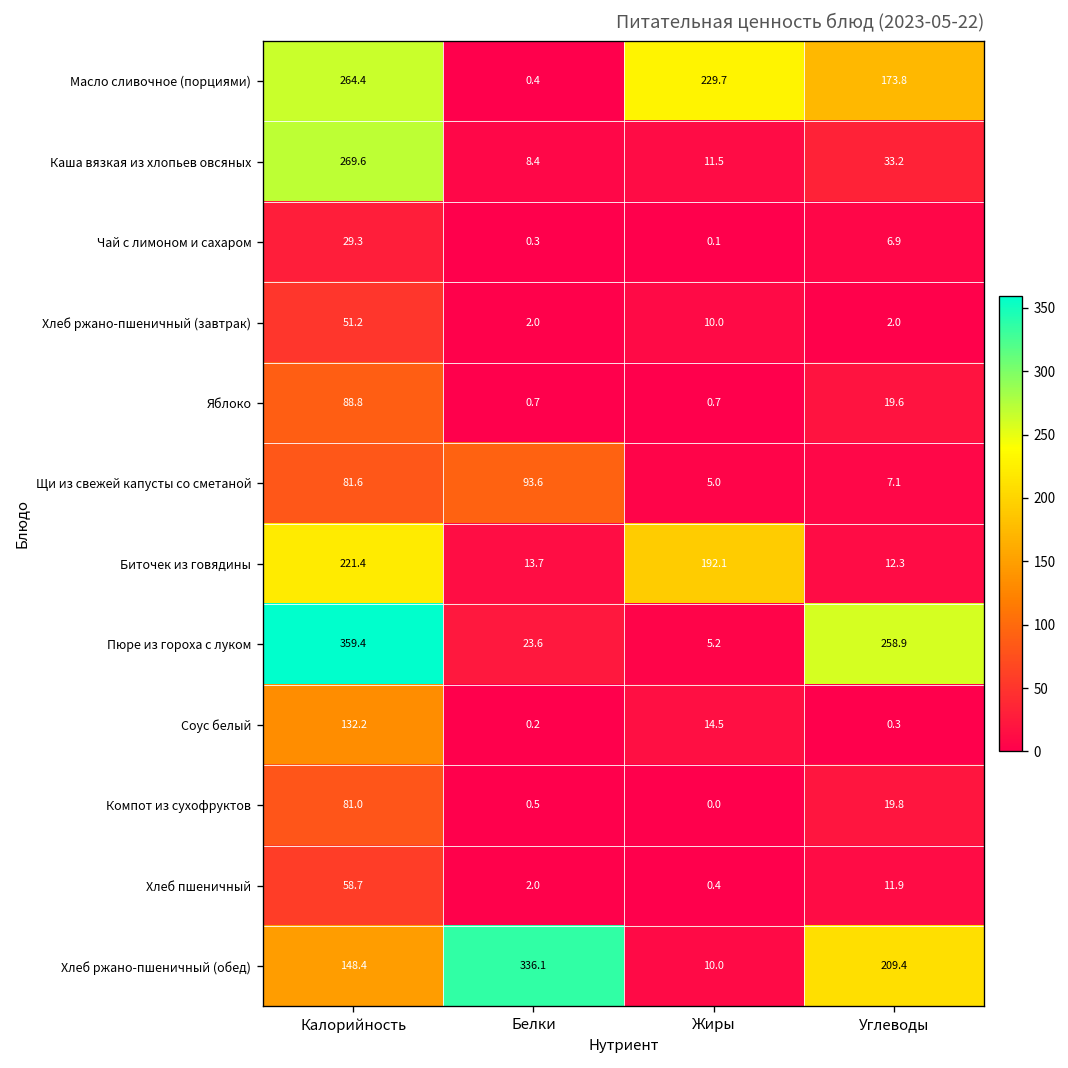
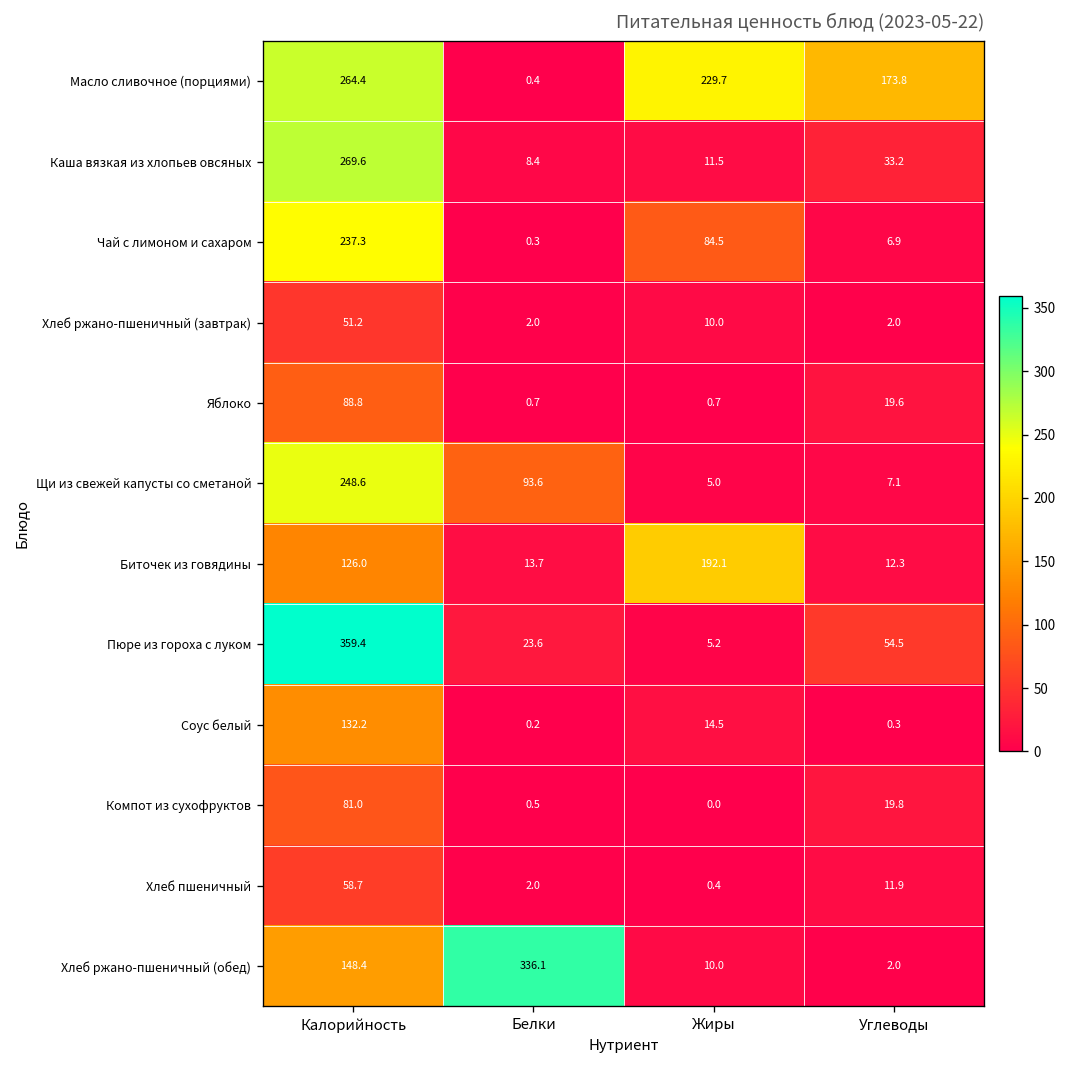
  {
    "Масло сливочное (порциями)": {
      "Калорийность": 264.4,
      "Белки": 0.4,
      "Жиры": 229.7,
      "Углеводы": 173.8
    },
    "Каша вязкая из хлопьев овсяных": {
      "Калорийность": 269.6,
      "Белки": 8.4,
      "Жиры": 11.5,
      "Углеводы": 33.2
    },
    "Чай с лимоном и сахаром": {
-     "Калорийность": 29.3,
+     "Калорийность": 237.3,
      "Белки": 0.3,
-     "Жиры": 0.1,
+     "Жиры": 84.5,
      "Углеводы": 6.9
    },
    "Хлеб ржано-пшеничный (завтрак)": {
      "Калорийность": 51.2,
      "Белки": 2.0,
      "Жиры": 10.0,
      "Углеводы": 2.0
    },
    "Яблоко": {
      "Калорийность": 88.8,
      "Белки": 0.7,
      "Жиры": 0.7,
      "Углеводы": 19.6
    },
    "Щи из свежей капусты со сметаной": {
-     "Калорийность": 81.6,
+     "Калорийность": 248.6,
      "Белки": 93.6,
      "Жиры": 5.0,
      "Углеводы": 7.1
    },
    "Биточек из говядины": {
-     "Калорийность": 221.4,
+     "Калорийность": 126.0,
      "Белки": 13.7,
      "Жиры": 192.1,
      "Углеводы": 12.3
    },
    "Пюре из гороха с луком": {
      "Калорийность": 359.4,
      "Белки": 23.6,
      "Жиры": 5.2,
-     "Углеводы": 258.9
+     "Углеводы": 54.5
    },
    "Соус белый": {
      "Калорийность": 132.2,
      "Белки": 0.2,
      "Жиры": 14.5,
      "Углеводы": 0.3
    },
    "Компот из сухофруктов": {
      "Калорийность": 81.0,
      "Белки": 0.5,
      "Жиры": 0.0,
      "Углеводы": 19.8
    },
    "Хлеб пшеничный": {
      "Калорийность": 58.7,
      "Белки": 2.0,
      "Жиры": 0.4,
      "Углеводы": 11.9
    },
    "Хлеб ржано-пшеничный (обед)": {
      "Калорийность": 148.4,
      "Белки": 336.1,
      "Жиры": 10.0,
-     "Углеводы": 209.4
+     "Углеводы": 2.0
    }
  }
